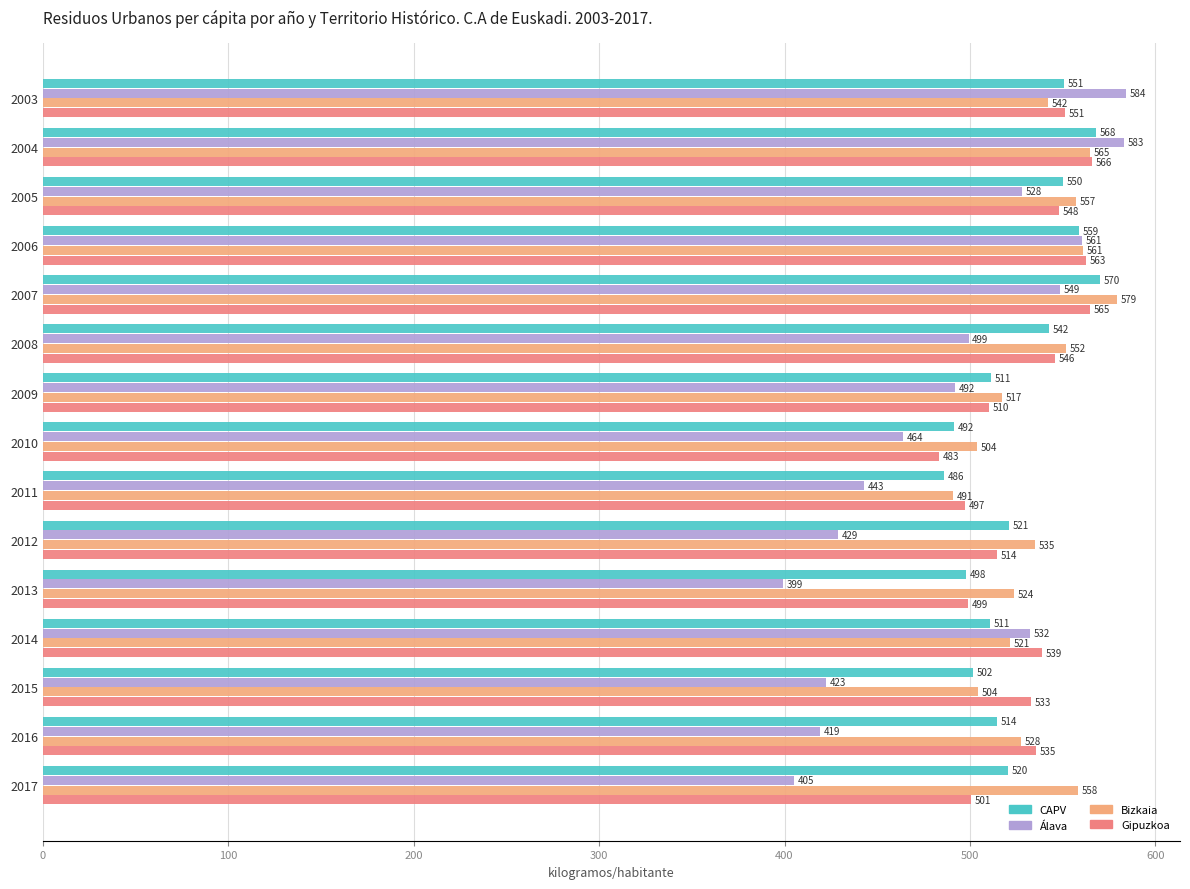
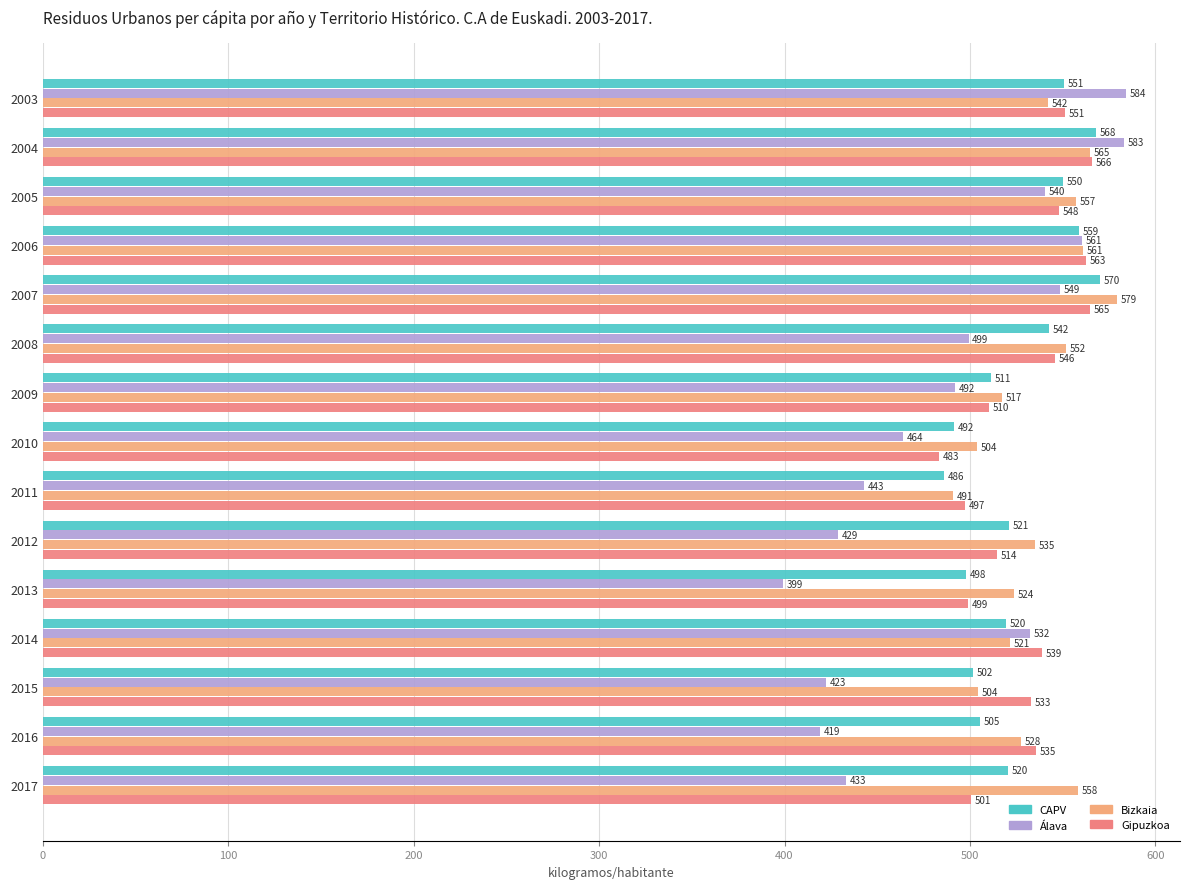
  {
    "CAPV": {
      "2003": 551,
      "2004": 568,
      "2005": 550,
      "2006": 559,
      "2007": 570,
      "2008": 542,
      "2009": 511,
      "2010": 492,
      "2011": 486,
      "2012": 521,
      "2013": 498,
-     "2014": 511,
+     "2014": 520,
      "2015": 502,
-     "2016": 514,
+     "2016": 505,
      "2017": 520
    },
    "Álava": {
      "2003": 584,
      "2004": 583,
-     "2005": 528,
+     "2005": 540,
      "2006": 561,
      "2007": 549,
      "2008": 499,
      "2009": 492,
      "2010": 464,
      "2011": 443,
      "2012": 429,
      "2013": 399,
      "2014": 532,
      "2015": 423,
      "2016": 419,
-     "2017": 405
+     "2017": 433
    }
  }
